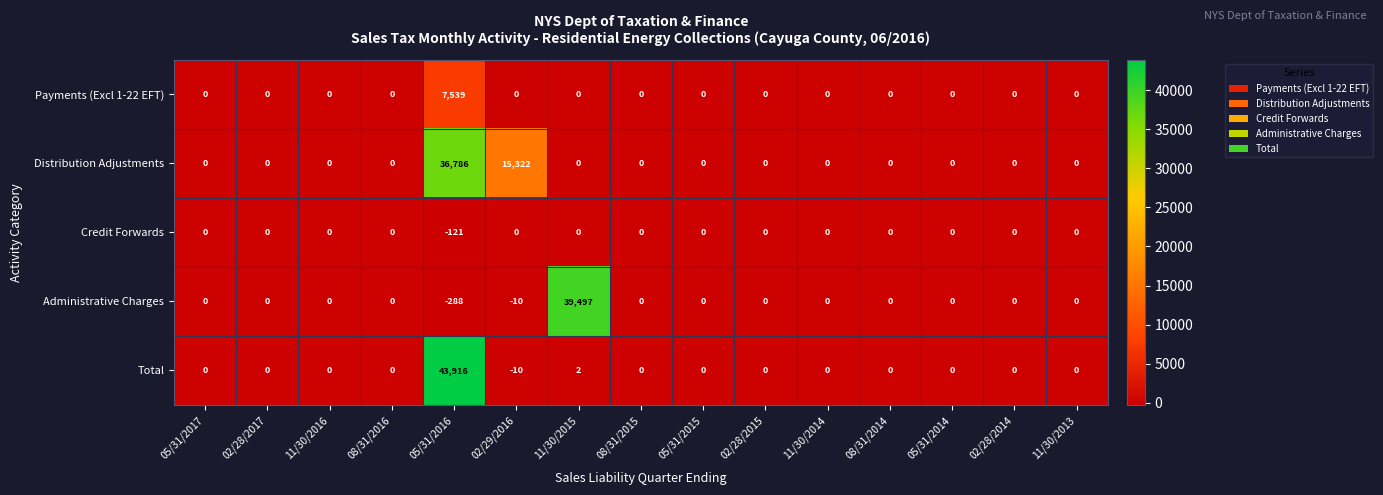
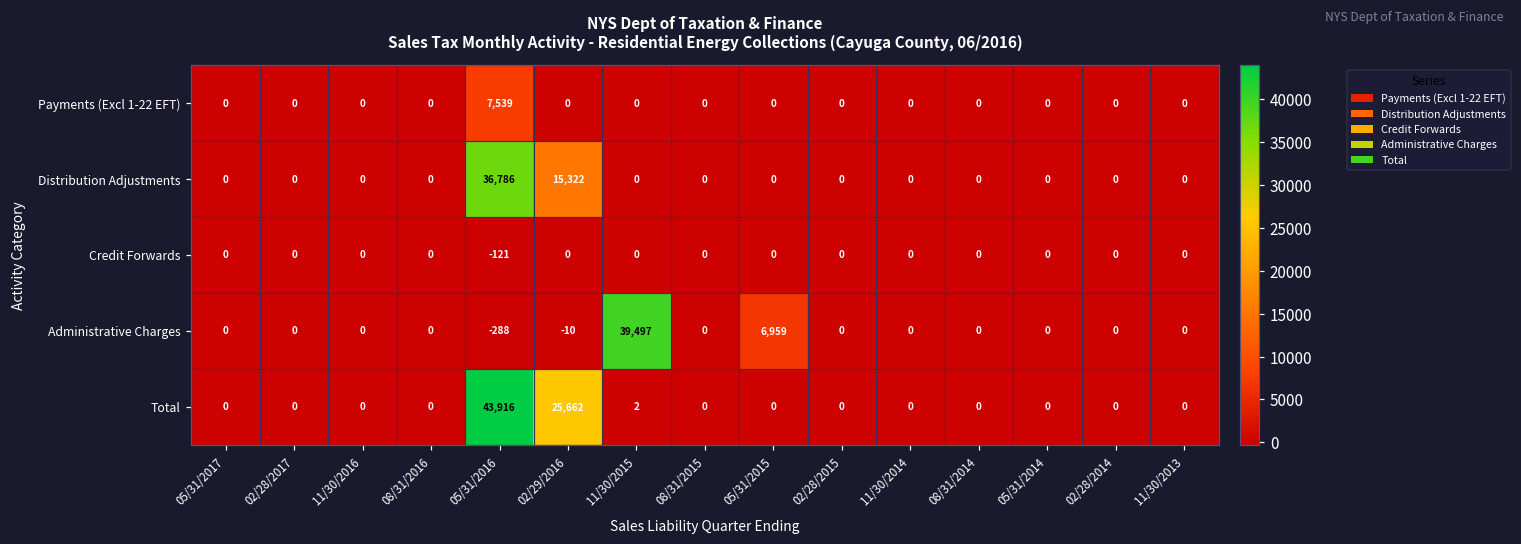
  {
    "Payments (Excl 1-22 EFT)": {
      "05/31/2017": "0",
      "02/28/2017": "0",
      "11/30/2016": "0",
      "08/31/2016": "0",
      "05/31/2016": "7,539",
      "02/29/2016": "0",
      "11/30/2015": "0",
      "08/31/2015": "0",
      "05/31/2015": "0",
      "02/28/2015": "0",
      "11/30/2014": "0",
      "08/31/2014": "0",
      "05/31/2014": "0",
      "02/28/2014": "0",
      "11/30/2013": "0"
    },
    "Distribution Adjustments": {
      "05/31/2017": "0",
      "02/28/2017": "0",
      "11/30/2016": "0",
      "08/31/2016": "0",
      "05/31/2016": "36,786",
      "02/29/2016": "15,322",
      "11/30/2015": "0",
      "08/31/2015": "0",
      "05/31/2015": "0",
      "02/28/2015": "0",
      "11/30/2014": "0",
      "08/31/2014": "0",
      "05/31/2014": "0",
      "02/28/2014": "0",
      "11/30/2013": "0"
    },
    "Credit Forwards": {
      "05/31/2017": "0",
      "02/28/2017": "0",
      "11/30/2016": "0",
      "08/31/2016": "0",
      "05/31/2016": "-121",
      "02/29/2016": "0",
      "11/30/2015": "0",
      "08/31/2015": "0",
      "05/31/2015": "0",
      "02/28/2015": "0",
      "11/30/2014": "0",
      "08/31/2014": "0",
      "05/31/2014": "0",
      "02/28/2014": "0",
      "11/30/2013": "0"
    },
    "Administrative Charges": {
      "05/31/2017": "0",
      "02/28/2017": "0",
      "11/30/2016": "0",
      "08/31/2016": "0",
      "05/31/2016": "-288",
      "02/29/2016": "-10",
      "11/30/2015": "39,497",
      "08/31/2015": "0",
-     "05/31/2015": "0",
+     "05/31/2015": "6,959",
      "02/28/2015": "0",
      "11/30/2014": "0",
      "08/31/2014": "0",
      "05/31/2014": "0",
      "02/28/2014": "0",
      "11/30/2013": "0"
    },
    "Total": {
      "05/31/2017": "0",
      "02/28/2017": "0",
      "11/30/2016": "0",
      "08/31/2016": "0",
      "05/31/2016": "43,916",
-     "02/29/2016": "-10",
+     "02/29/2016": "25,662",
      "11/30/2015": "2",
      "08/31/2015": "0",
      "05/31/2015": "0",
      "02/28/2015": "0",
      "11/30/2014": "0",
      "08/31/2014": "0",
      "05/31/2014": "0",
      "02/28/2014": "0",
      "11/30/2013": "0"
    }
  }
